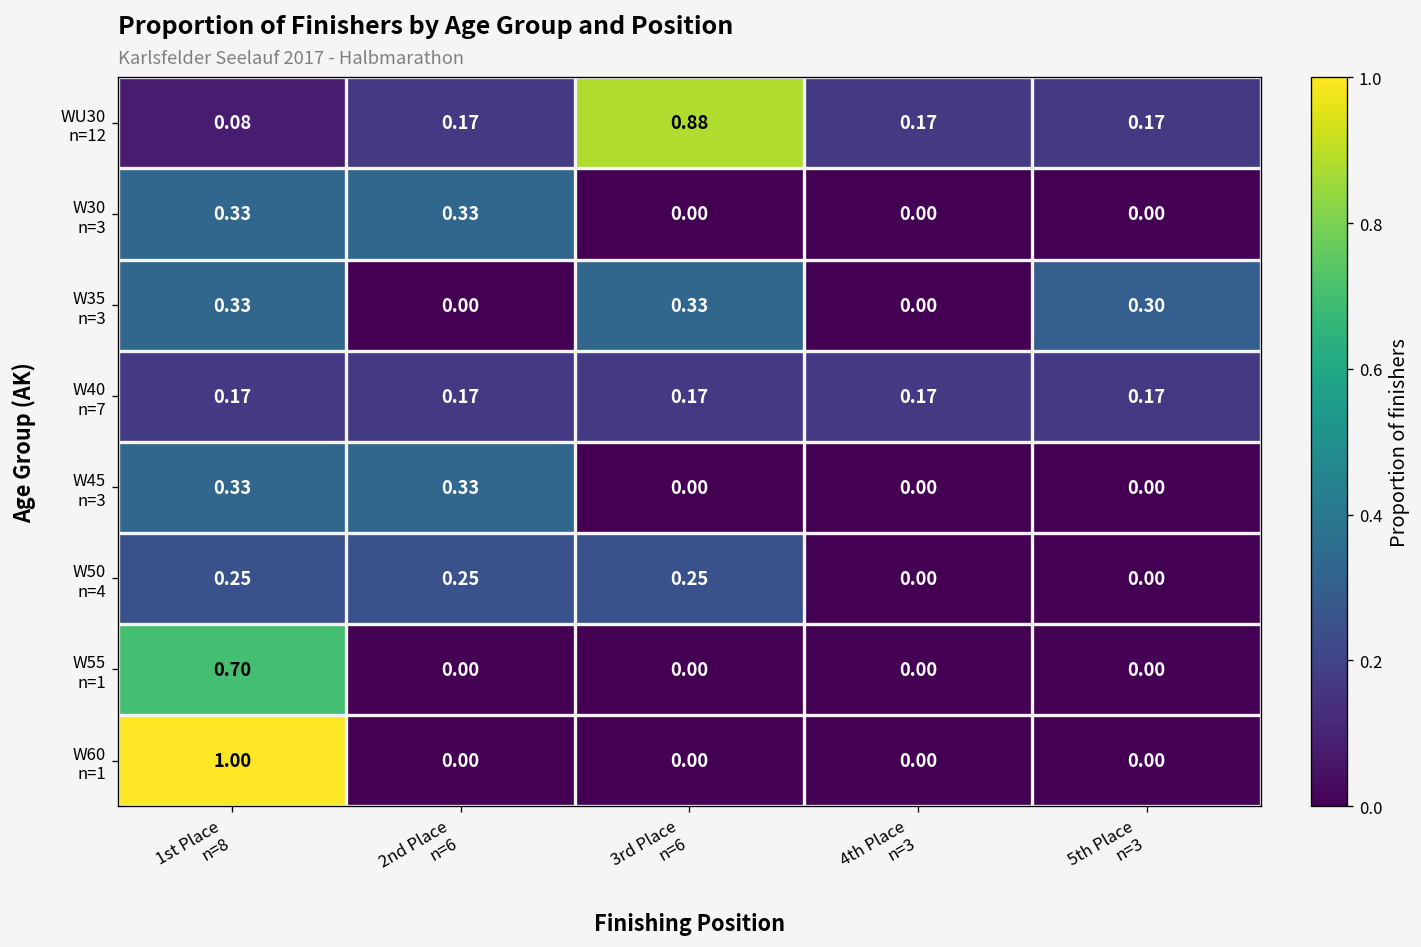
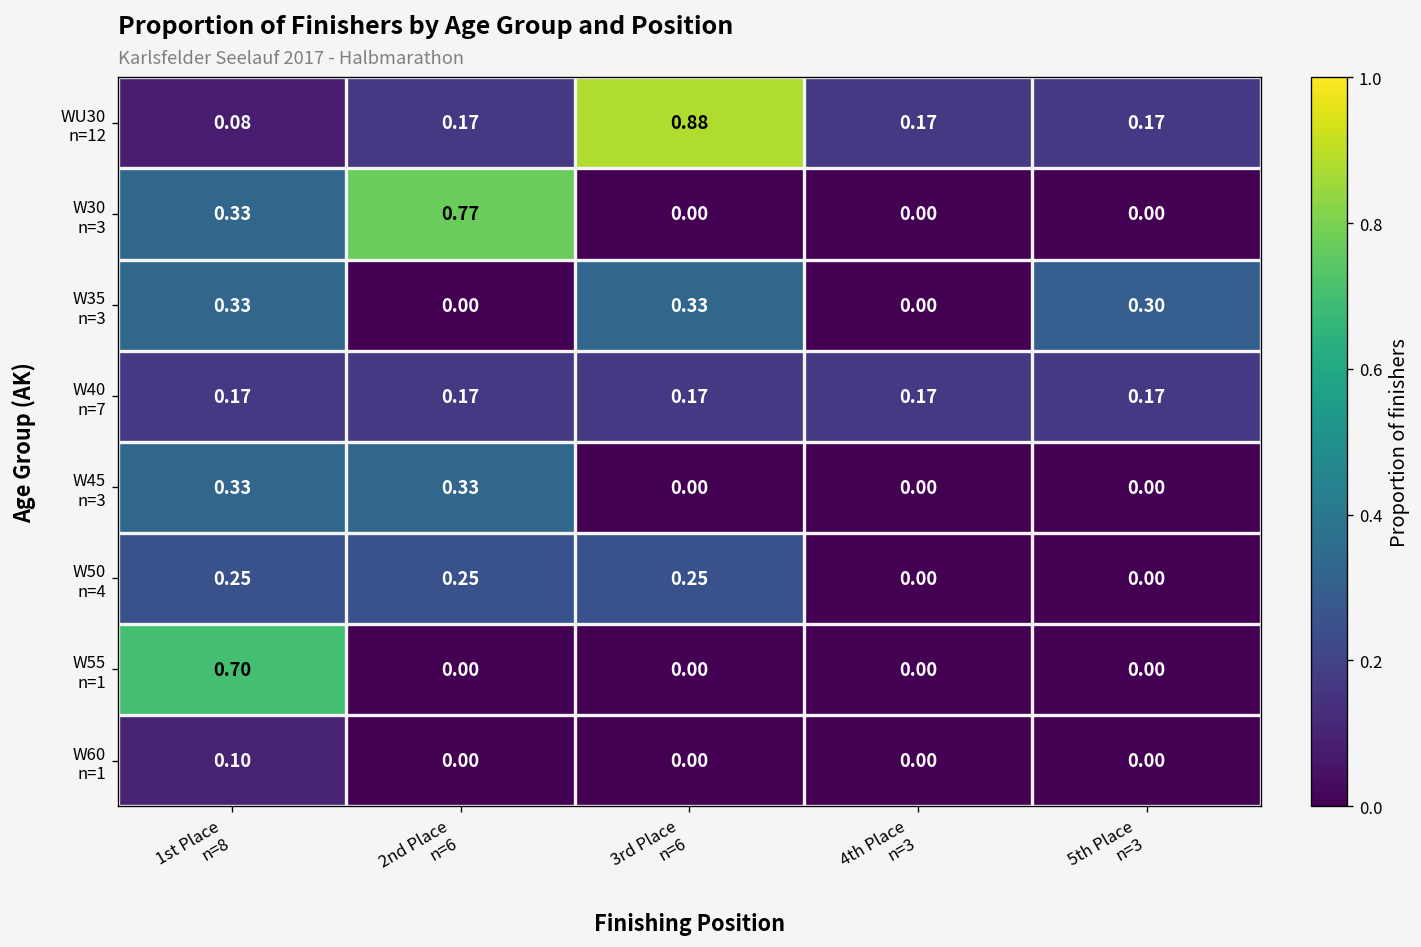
  {
    "WU30 n=12": {
      "1st Place n=8": 0.08,
      "2nd Place n=6": 0.17,
      "3rd Place n=6": 0.88,
      "4th Place n=3": 0.17,
      "5th Place n=3": 0.17
    },
    "W30 n=3": {
      "1st Place n=8": 0.33,
-     "2nd Place n=6": 0.33,
+     "2nd Place n=6": 0.77,
      "3rd Place n=6": 0.00,
      "4th Place n=3": 0.00,
      "5th Place n=3": 0.00
    },
    "W35 n=3": {
      "1st Place n=8": 0.33,
      "2nd Place n=6": 0.00,
      "3rd Place n=6": 0.33,
      "4th Place n=3": 0.00,
      "5th Place n=3": 0.30
    },
    "W40 n=7": {
      "1st Place n=8": 0.17,
      "2nd Place n=6": 0.17,
      "3rd Place n=6": 0.17,
      "4th Place n=3": 0.17,
      "5th Place n=3": 0.17
    },
    "W45 n=3": {
      "1st Place n=8": 0.33,
      "2nd Place n=6": 0.33,
      "3rd Place n=6": 0.00,
      "4th Place n=3": 0.00,
      "5th Place n=3": 0.00
    },
    "W50 n=4": {
      "1st Place n=8": 0.25,
      "2nd Place n=6": 0.25,
      "3rd Place n=6": 0.25,
      "4th Place n=3": 0.00,
      "5th Place n=3": 0.00
    },
    "W55 n=1": {
      "1st Place n=8": 0.70,
      "2nd Place n=6": 0.00,
      "3rd Place n=6": 0.00,
      "4th Place n=3": 0.00,
      "5th Place n=3": 0.00
    },
    "W60 n=1": {
-     "1st Place n=8": 1.00,
+     "1st Place n=8": 0.10,
      "2nd Place n=6": 0.00,
      "3rd Place n=6": 0.00,
      "4th Place n=3": 0.00,
      "5th Place n=3": 0.00
    }
  }
